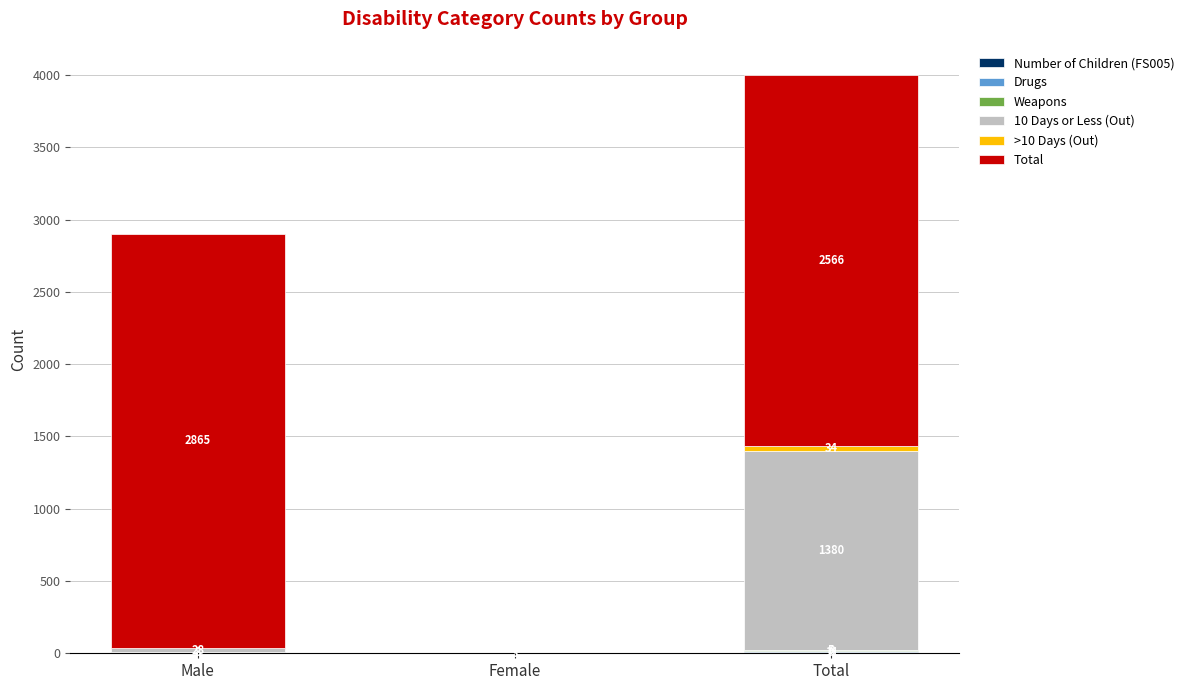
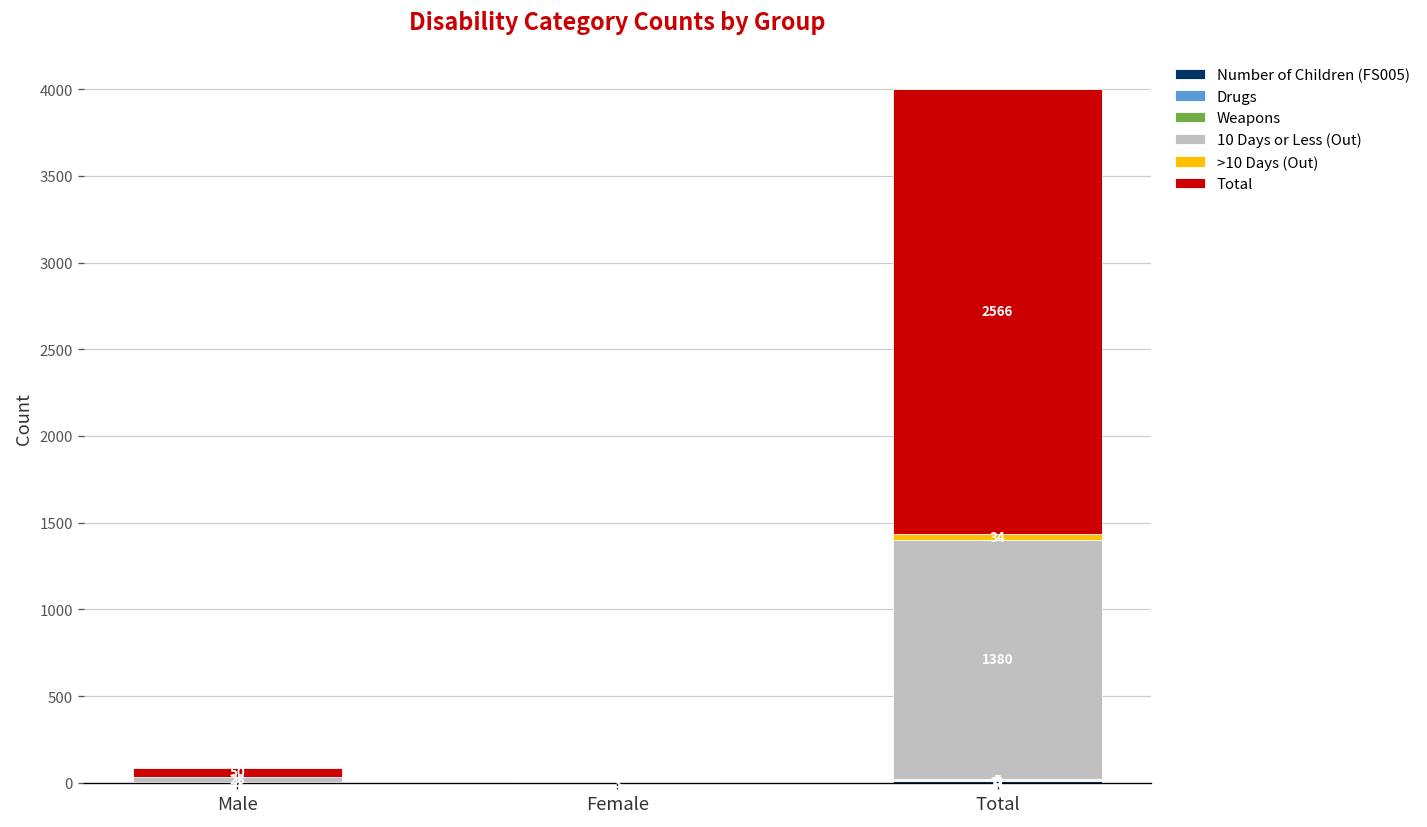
  {
    "Drugs": {
      "Male": 0,
      "Female": 0
    },
    "Weapons": {
      "Male": 0,
      "Female": 0
    },
    "10 Days or Less (Out)": {
      "Total": 1380
    },
    ">10 Days (Out)": {
      "Total": 34
    },
    "Total": {
-     "Male": 2870,
+     "Male": 50,
      "Female": 0
    }
  }
